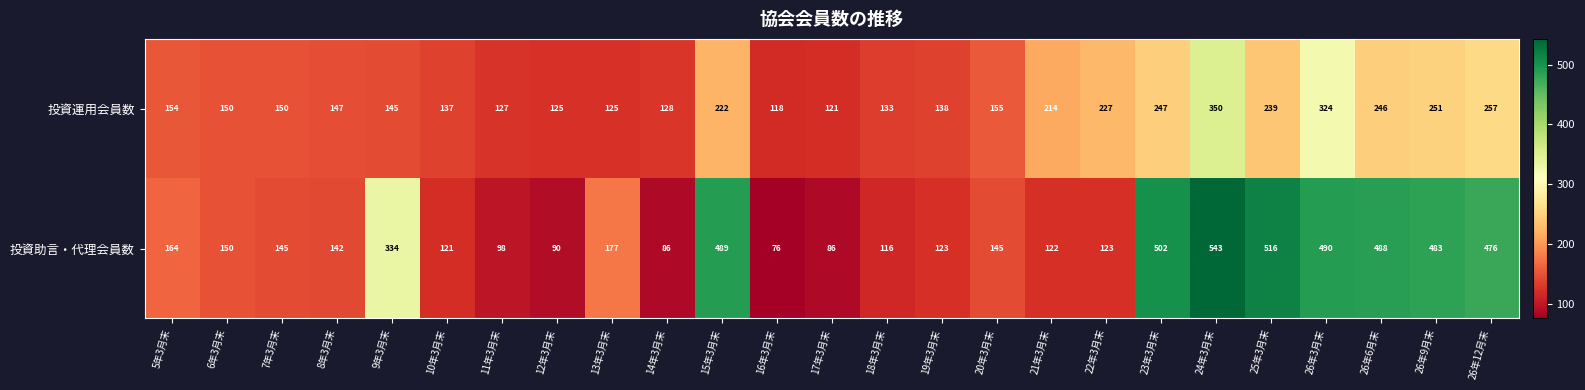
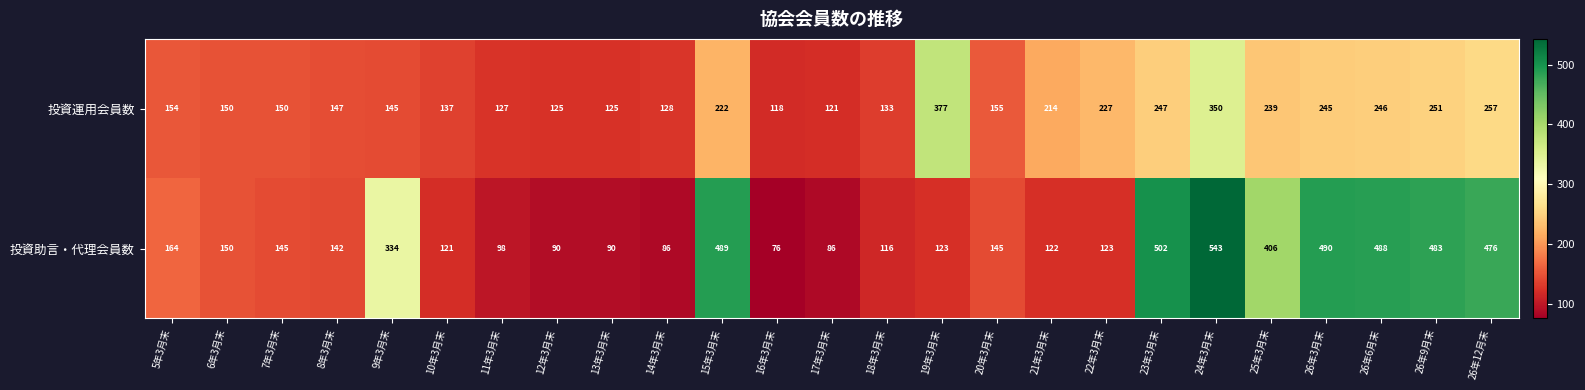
  {
    "投資運用会員数": {
      "5年3月末": 154,
      "6年3月末": 150,
      "7年3月末": 150,
      "8年3月末": 147,
      "9年3月末": 145,
      "10年3月末": 137,
      "11年3月末": 127,
      "12年3月末": 125,
      "13年3月末": 125,
      "14年3月末": 128,
      "15年3月末": 222,
      "16年3月末": 118,
      "17年3月末": 121,
      "18年3月末": 133,
-     "19年3月末": 138,
+     "19年3月末": 377,
      "20年3月末": 155,
      "21年3月末": 214,
      "22年3月末": 227,
      "23年3月末": 247,
      "24年3月末": 350,
      "25年3月末": 239,
-     "26年3月末": 324,
+     "26年3月末": 245,
      "26年6月末": 246,
      "26年9月末": 251,
      "26年12月末": 257
    },
    "投資助言・代理会員数": {
      "5年3月末": 164,
      "6年3月末": 150,
      "7年3月末": 145,
      "8年3月末": 142,
      "9年3月末": 334,
      "10年3月末": 121,
      "11年3月末": 98,
      "12年3月末": 90,
-     "13年3月末": 177,
+     "13年3月末": 90,
      "14年3月末": 86,
      "15年3月末": 489,
      "16年3月末": 76,
      "17年3月末": 86,
      "18年3月末": 116,
      "19年3月末": 123,
      "20年3月末": 145,
      "21年3月末": 122,
      "22年3月末": 123,
      "23年3月末": 502,
      "24年3月末": 543,
-     "25年3月末": 516,
+     "25年3月末": 406,
      "26年3月末": 490,
      "26年6月末": 488,
      "26年9月末": 483,
      "26年12月末": 476
    }
  }
